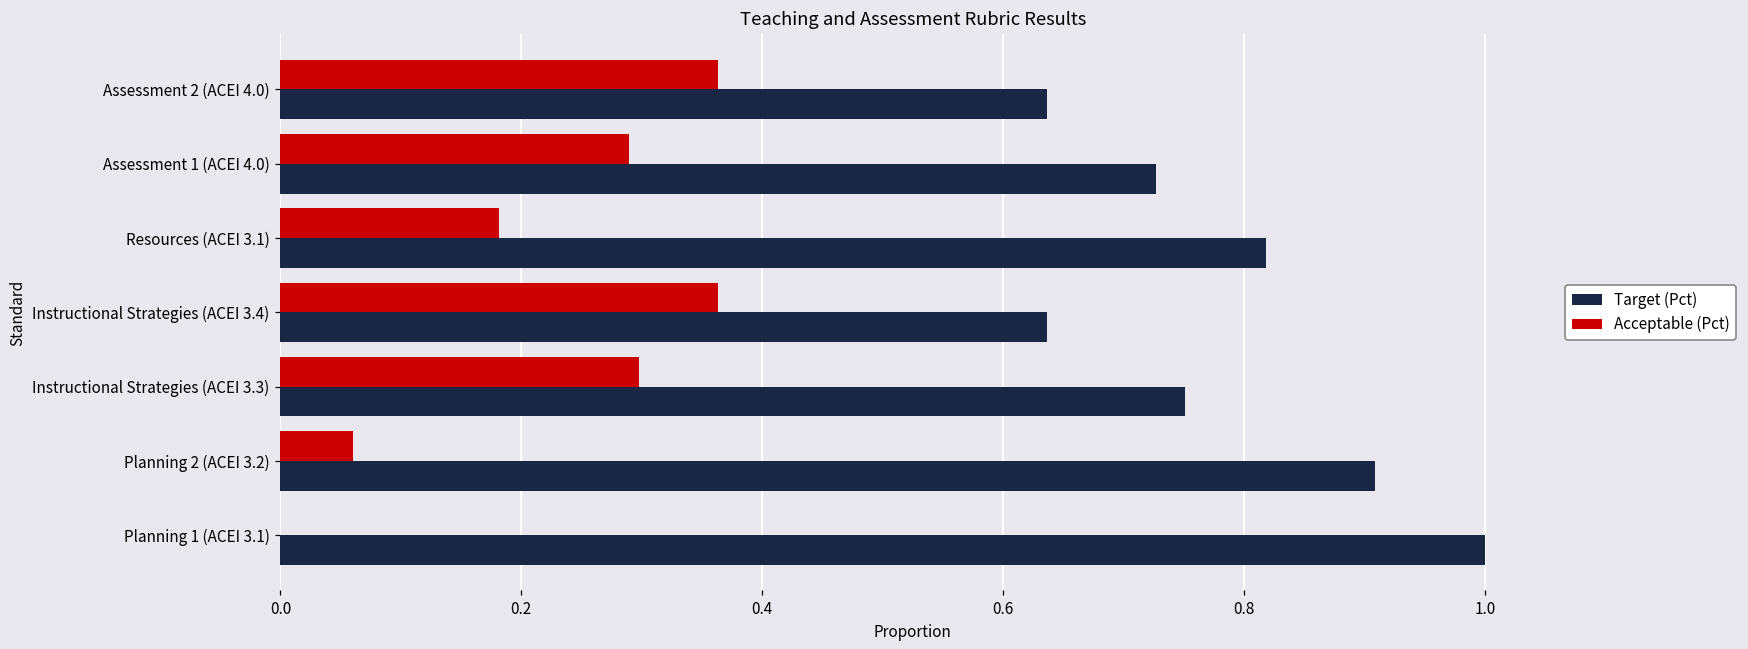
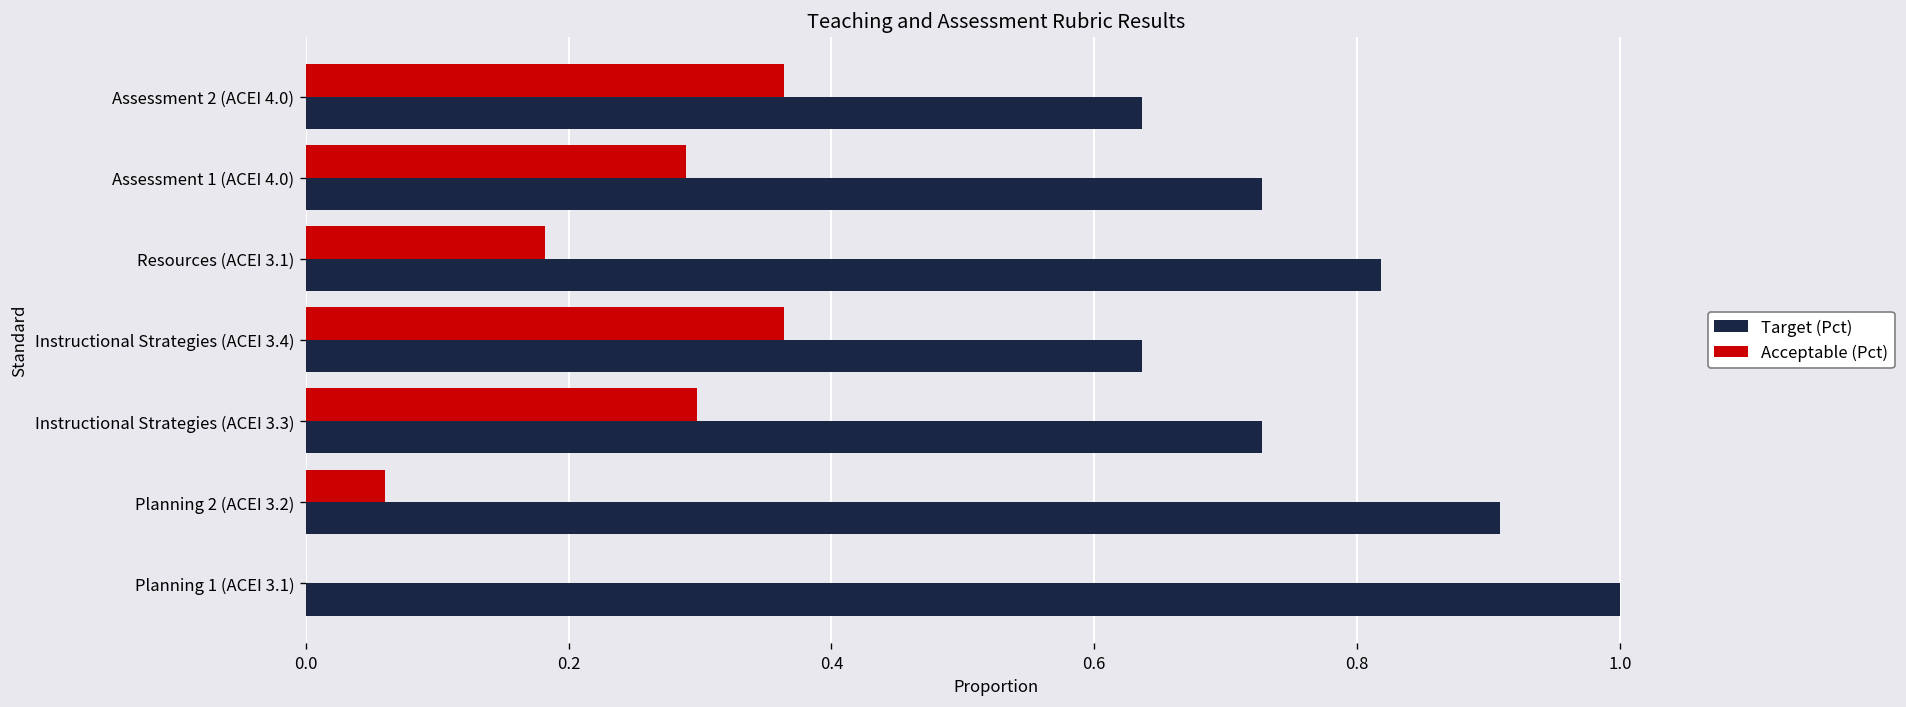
  {
    "Target (Pct)": {
      "Assessment 2 (ACEI 4.0)": 0.636,
      "Assessment 1 (ACEI 4.0)": 0.727,
      "Resources (ACEI 3.1)": 0.818,
      "Instructional Strategies (ACEI 3.4)": 0.636,
-     "Instructional Strategies (ACEI 3.3)": 0.751,
+     "Instructional Strategies (ACEI 3.3)": 0.727,
      "Planning 2 (ACEI 3.2)": 0.909,
      "Planning 1 (ACEI 3.1)": 1.000
    },
    "Acceptable (Pct)": {
      "Assessment 2 (ACEI 4.0)": 0.364,
      "Assessment 1 (ACEI 4.0)": 0.290,
      "Resources (ACEI 3.1)": 0.182,
      "Instructional Strategies (ACEI 3.4)": 0.364,
      "Instructional Strategies (ACEI 3.3)": 0.298,
      "Planning 2 (ACEI 3.2)": 0.060,
      "Planning 1 (ACEI 3.1)": 0.000
    }
  }
